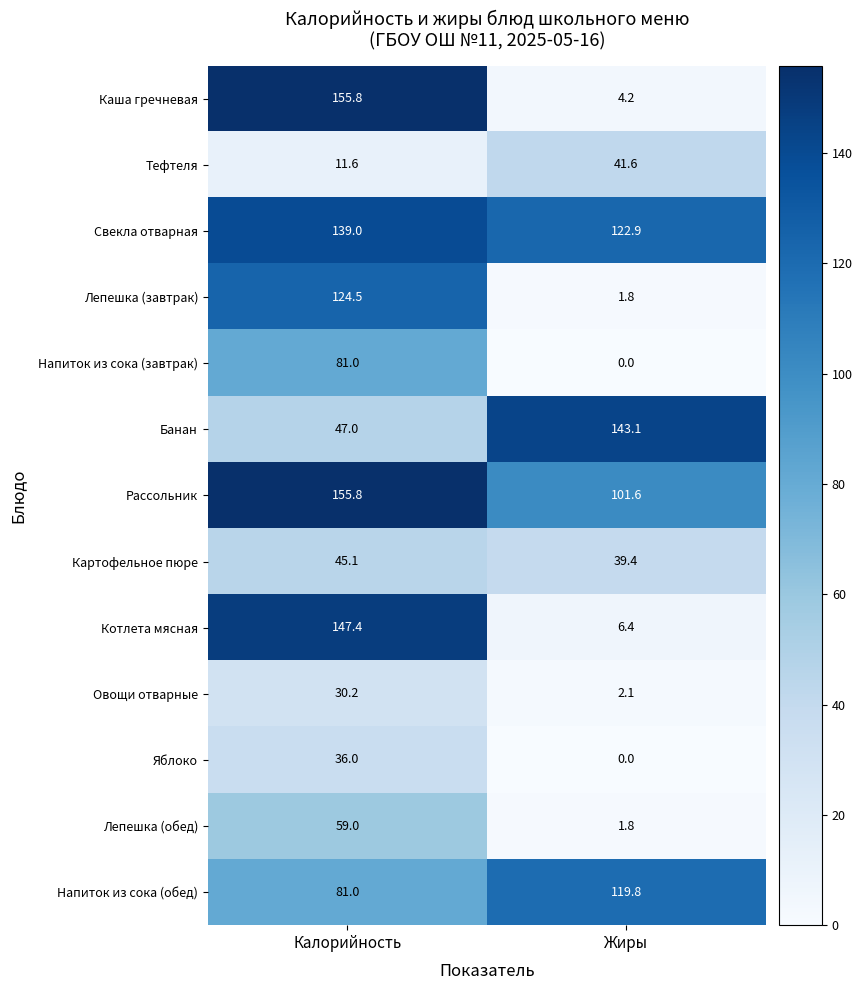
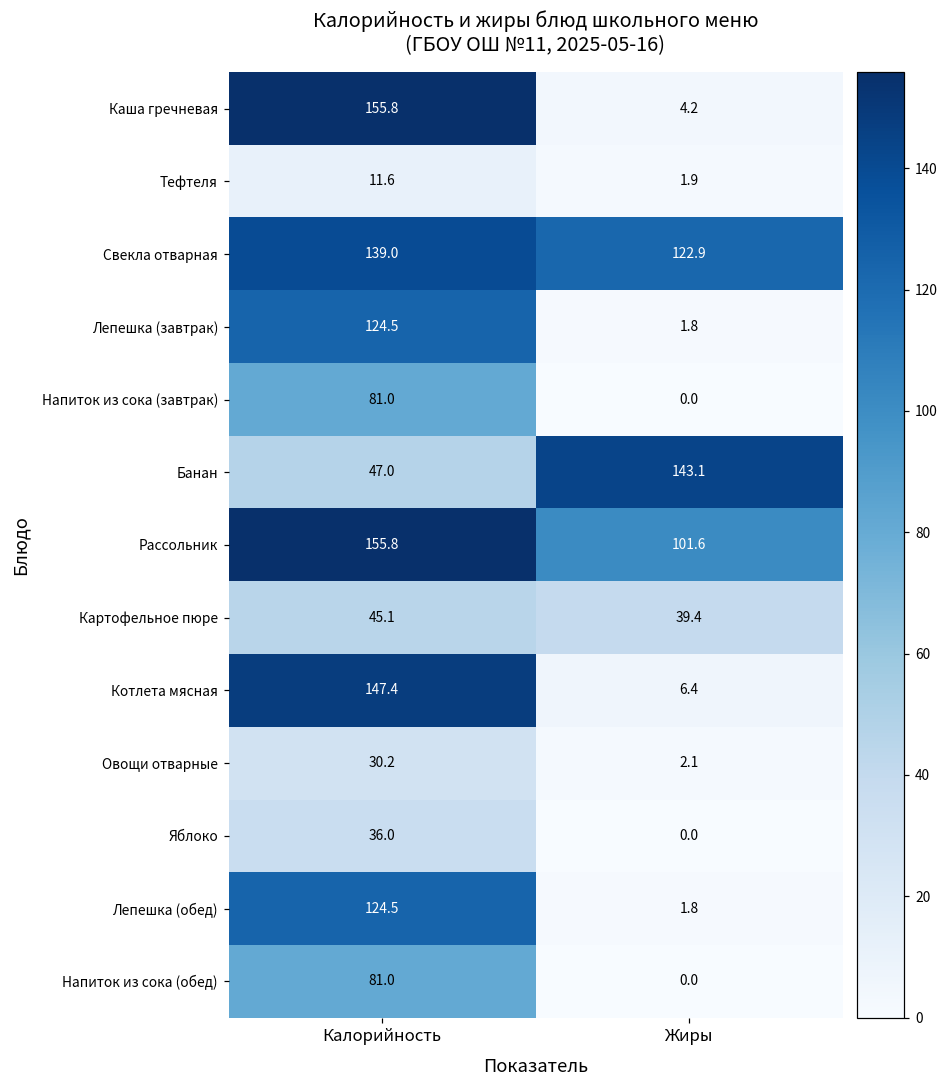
  {
    "Каша гречневая": {
      "Калорийность": 155.8,
      "Жиры": 4.2
    },
    "Тефтеля": {
      "Калорийность": 11.6,
-     "Жиры": 41.6
+     "Жиры": 1.9
    },
    "Свекла отварная": {
      "Калорийность": 139.0,
      "Жиры": 122.9
    },
    "Лепешка (завтрак)": {
      "Калорийность": 124.5,
      "Жиры": 1.8
    },
    "Напиток из сока (завтрак)": {
      "Калорийность": 81.0,
      "Жиры": 0.0
    },
    "Банан": {
      "Калорийность": 47.0,
      "Жиры": 143.1
    },
    "Рассольник": {
      "Калорийность": 155.8,
      "Жиры": 101.6
    },
    "Картофельное пюре": {
      "Калорийность": 45.1,
      "Жиры": 39.4
    },
    "Котлета мясная": {
      "Калорийность": 147.4,
      "Жиры": 6.4
    },
    "Овощи отварные": {
      "Калорийность": 30.2,
      "Жиры": 2.1
    },
    "Яблоко": {
      "Калорийность": 36.0,
      "Жиры": 0.0
    },
    "Лепешка (обед)": {
-     "Калорийность": 59.0,
+     "Калорийность": 124.5,
      "Жиры": 1.8
    },
    "Напиток из сока (обед)": {
      "Калорийность": 81.0,
-     "Жиры": 119.8
+     "Жиры": 0.0
    }
  }
